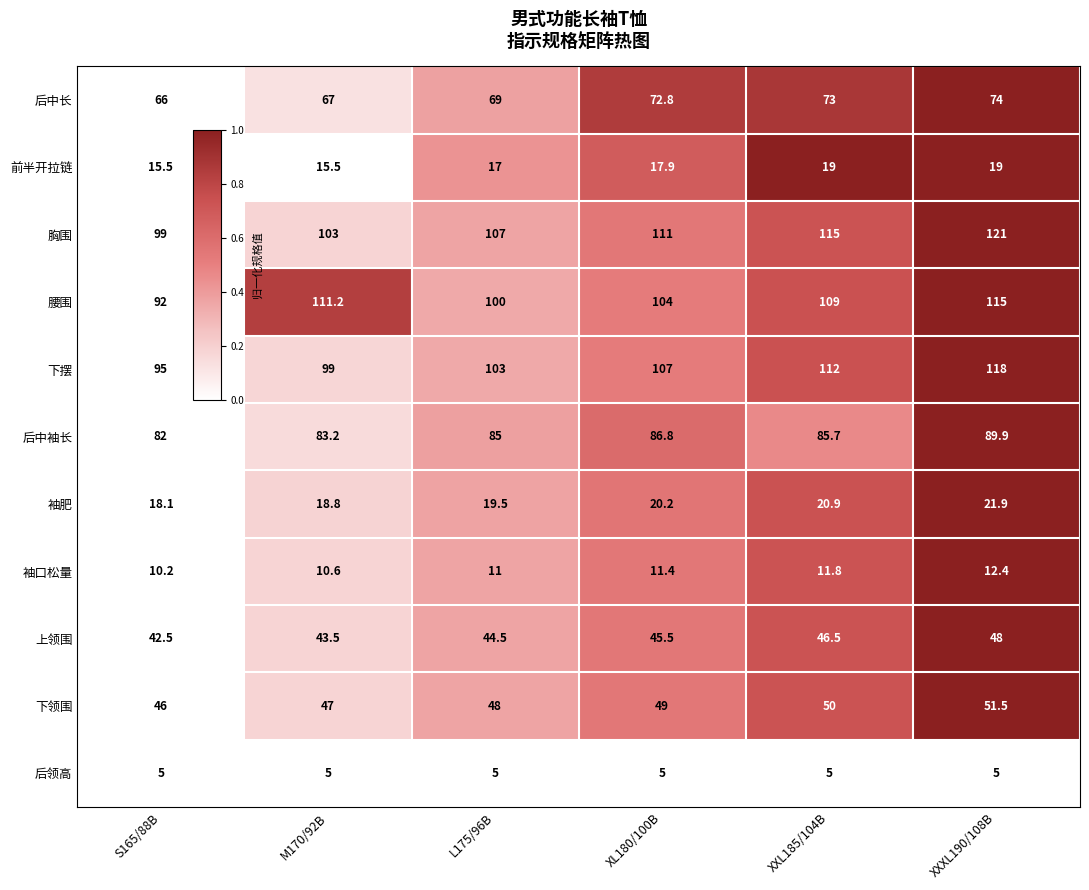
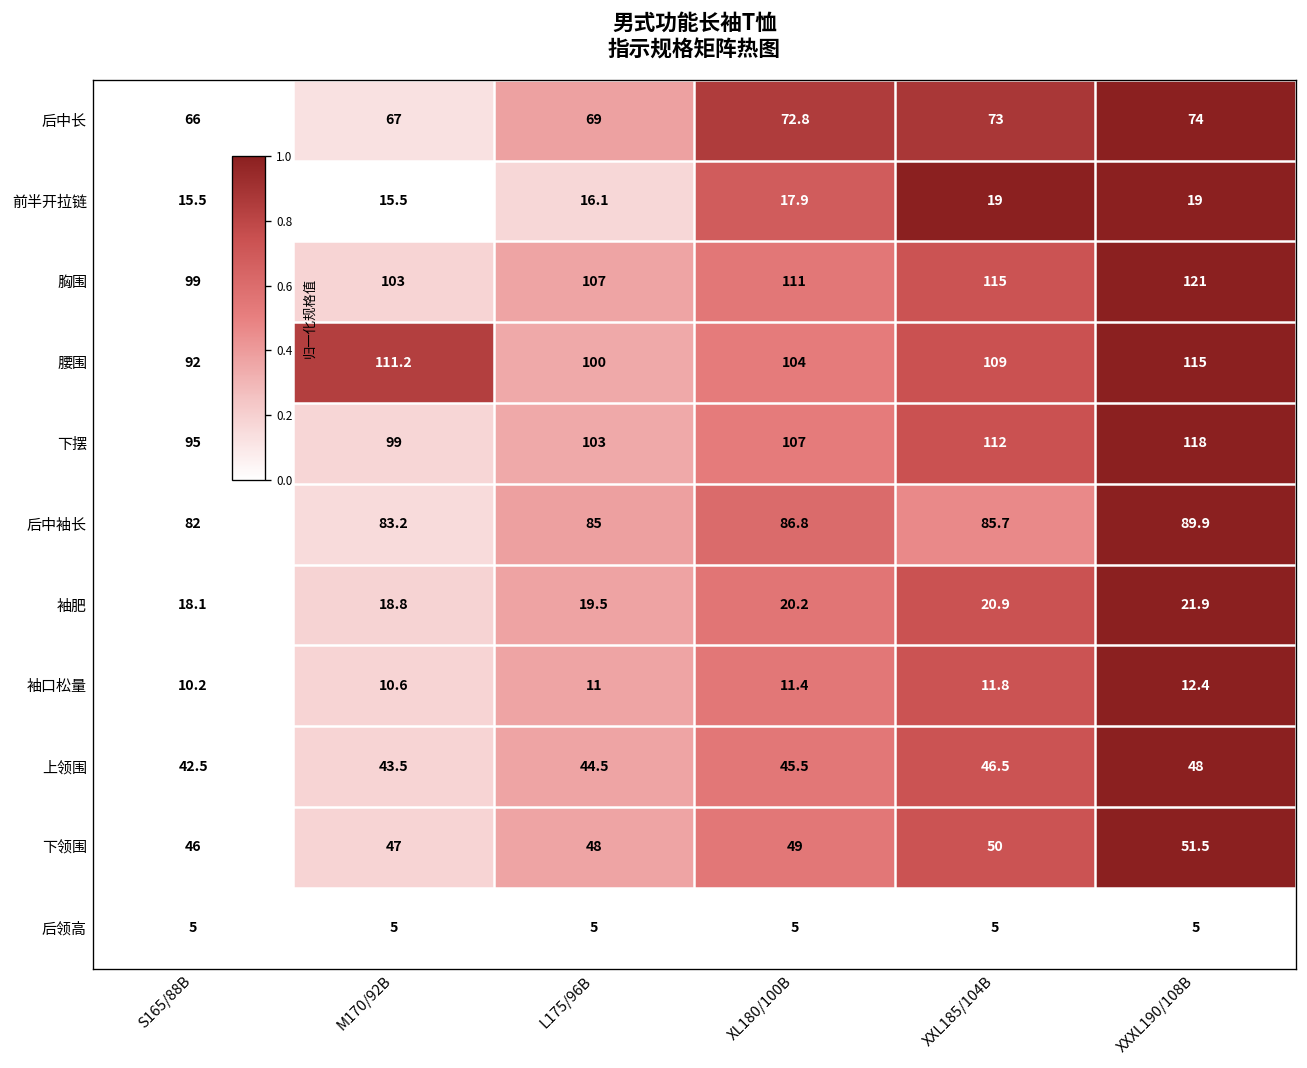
  {
    "后中长": {
      "S165/88B": 66,
      "M170/92B": 67,
      "L175/96B": 69,
      "XL180/100B": 72.8,
      "XXL185/104B": 73,
      "XXXL190/108B": 74
    },
    "前半开拉链": {
      "S165/88B": 15.5,
      "M170/92B": 15.5,
-     "L175/96B": 17,
+     "L175/96B": 16.1,
      "XL180/100B": 17.9,
      "XXL185/104B": 19,
      "XXXL190/108B": 19
    },
    "胸围": {
      "S165/88B": 99,
      "M170/92B": 103,
      "L175/96B": 107,
      "XL180/100B": 111,
      "XXL185/104B": 115,
      "XXXL190/108B": 121
    },
    "腰围": {
      "S165/88B": 92,
      "M170/92B": 111.2,
      "L175/96B": 100,
      "XL180/100B": 104,
      "XXL185/104B": 109,
      "XXXL190/108B": 115
    },
    "下摆": {
      "S165/88B": 95,
      "M170/92B": 99,
      "L175/96B": 103,
      "XL180/100B": 107,
      "XXL185/104B": 112,
      "XXXL190/108B": 118
    },
    "后中袖长": {
      "S165/88B": 82,
      "M170/92B": 83.2,
      "L175/96B": 85,
      "XL180/100B": 86.8,
      "XXL185/104B": 85.7,
      "XXXL190/108B": 89.9
    },
    "袖肥": {
      "S165/88B": 18.1,
      "M170/92B": 18.8,
      "L175/96B": 19.5,
      "XL180/100B": 20.2,
      "XXL185/104B": 20.9,
      "XXXL190/108B": 21.9
    },
    "袖口松量": {
      "S165/88B": 10.2,
      "M170/92B": 10.6,
      "L175/96B": 11,
      "XL180/100B": 11.4,
      "XXL185/104B": 11.8,
      "XXXL190/108B": 12.4
    },
    "上领围": {
      "S165/88B": 42.5,
      "M170/92B": 43.5,
      "L175/96B": 44.5,
      "XL180/100B": 45.5,
      "XXL185/104B": 46.5,
      "XXXL190/108B": 48
    },
    "下领围": {
      "S165/88B": 46,
      "M170/92B": 47,
      "L175/96B": 48,
      "XL180/100B": 49,
      "XXL185/104B": 50,
      "XXXL190/108B": 51.5
    },
    "后领高": {
      "S165/88B": 5,
      "M170/92B": 5,
      "L175/96B": 5,
      "XL180/100B": 5,
      "XXL185/104B": 5,
      "XXXL190/108B": 5
    }
  }
